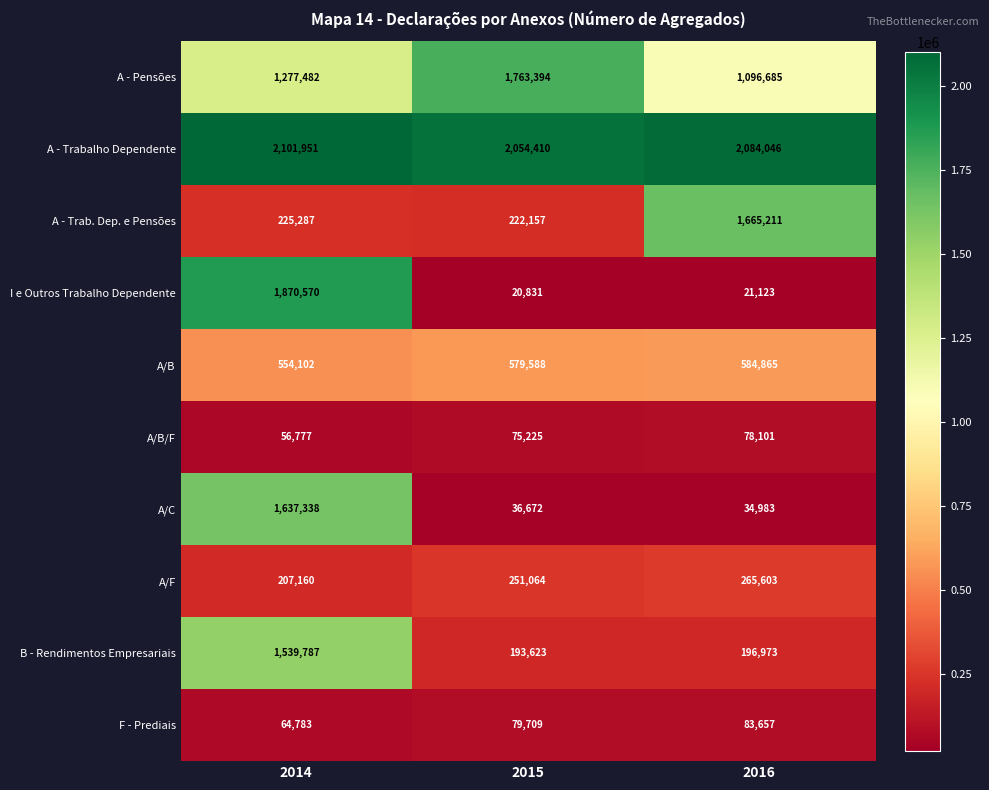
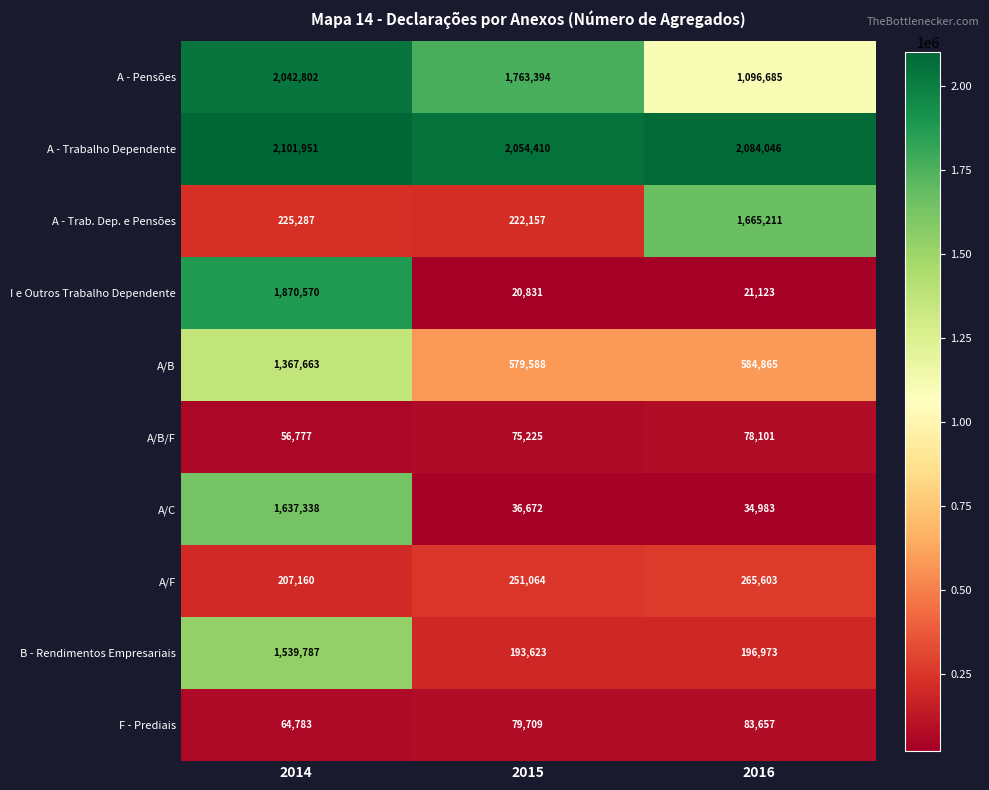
  {
    "A - Pensões": {
-     "2014": "1,277,482",
+     "2014": "2,042,802",
      "2015": "1,763,394",
      "2016": "1,096,685"
    },
    "A - Trabalho Dependente": {
      "2014": "2,101,951",
      "2015": "2,054,410",
      "2016": "2,084,046"
    },
    "A - Trab. Dep. e Pensões": {
      "2014": "225,287",
      "2015": "222,157",
      "2016": "1,665,211"
    },
    "I e Outros Trabalho Dependente": {
      "2014": "1,870,570",
      "2015": "20,831",
      "2016": "21,123"
    },
    "A/B": {
-     "2014": "554,102",
+     "2014": "1,367,663",
      "2015": "579,588",
      "2016": "584,865"
    },
    "A/B/F": {
      "2014": "56,777",
      "2015": "75,225",
      "2016": "78,101"
    },
    "A/C": {
      "2014": "1,637,338",
      "2015": "36,672",
      "2016": "34,983"
    },
    "A/F": {
      "2014": "207,160",
      "2015": "251,064",
      "2016": "265,603"
    },
    "B - Rendimentos Empresariais": {
      "2014": "1,539,787",
      "2015": "193,623",
      "2016": "196,973"
    },
    "F - Prediais": {
      "2014": "64,783",
      "2015": "79,709",
      "2016": "83,657"
    }
  }
